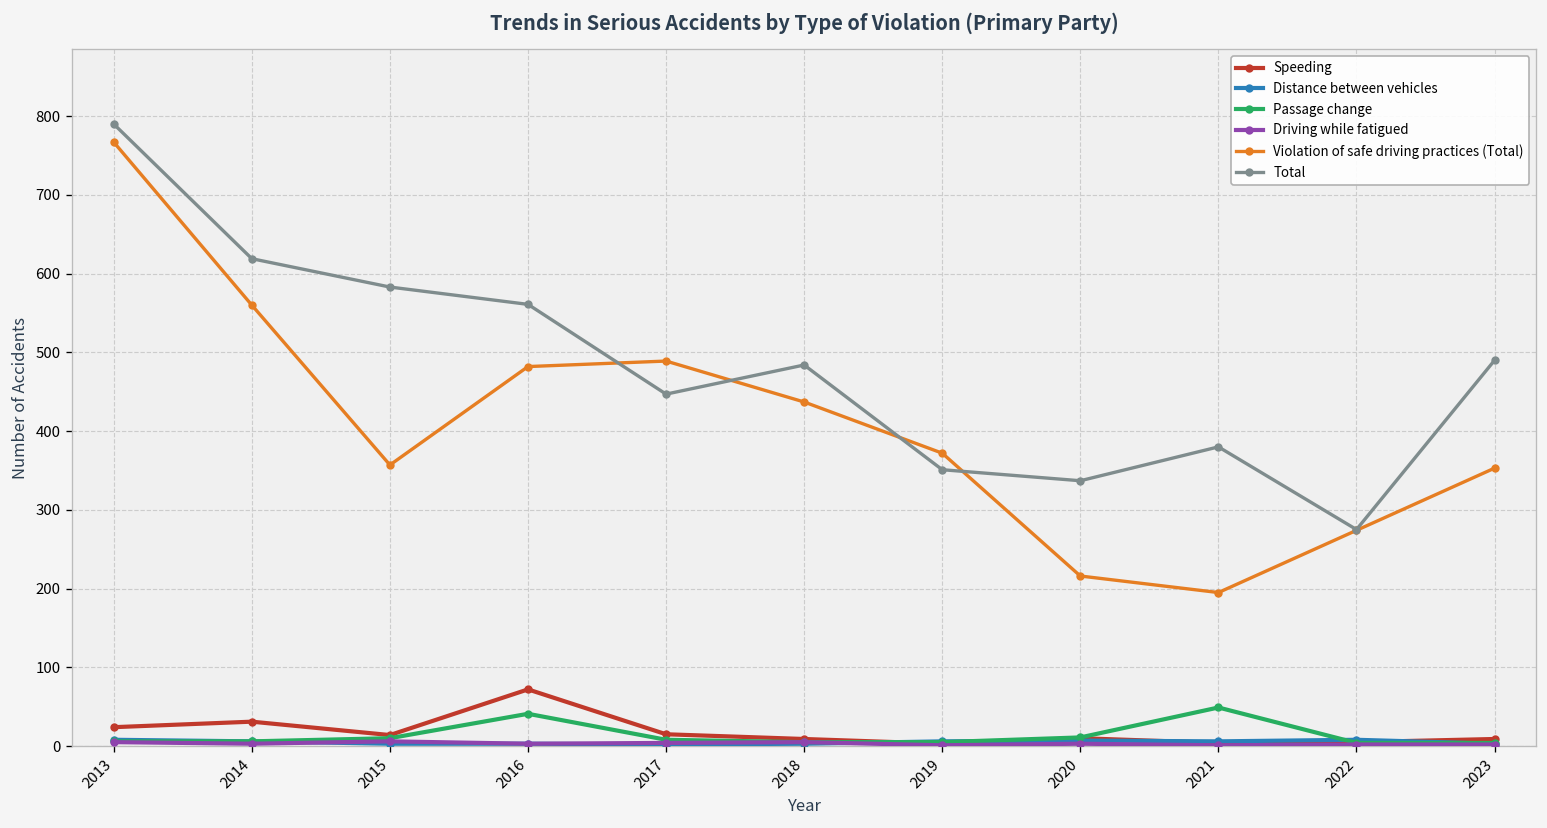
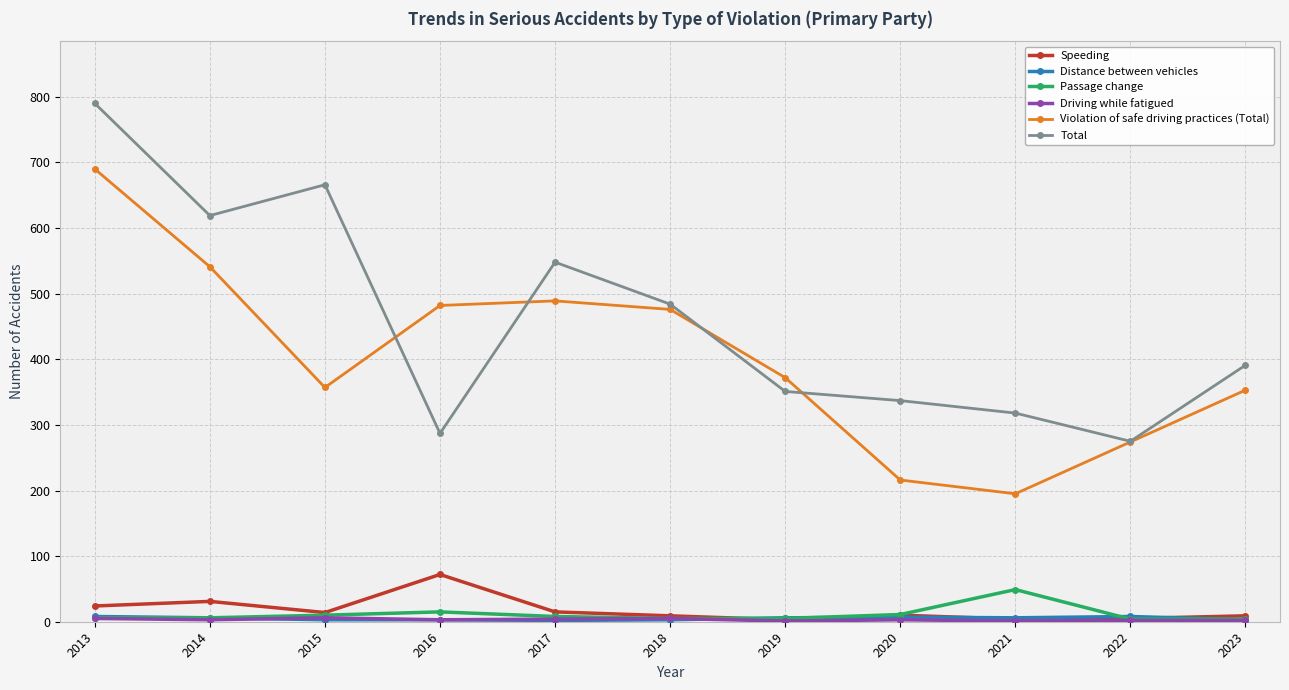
  {
    "Speeding": {
      "2013": 20,
      "2014": 30,
      "2015": 10,
      "2016": 70,
      "2017": 20,
      "2018": 10,
      "2023": 10
    },
    "Passage change": {
      "2015": 10,
-     "2016": 40,
+     "2016": 20,
      "2017": 10,
      "2021": 50
    },
    "Driving while fatigued": {
      "2020": 0
    },
    "Violation of safe driving practices (Total)": {
-     "2013": 770,
-     "2014": 560,
+     "2013": 690,
+     "2014": 540,
      "2015": 360,
      "2016": 480,
      "2017": 490,
-     "2018": 440,
+     "2018": 480,
      "2019": 370,
      "2020": 220,
      "2021": 200,
      "2023": 350
    },
    "Total": {
      "2013": 790,
      "2014": 620,
-     "2015": 580,
-     "2016": 560,
-     "2017": 450,
+     "2015": 670,
+     "2016": 290,
+     "2017": 550,
      "2018": 480,
      "2019": 350,
      "2020": 340,
-     "2021": 380,
-     "2023": 490
+     "2021": 320,
+     "2023": 390
    }
  }
